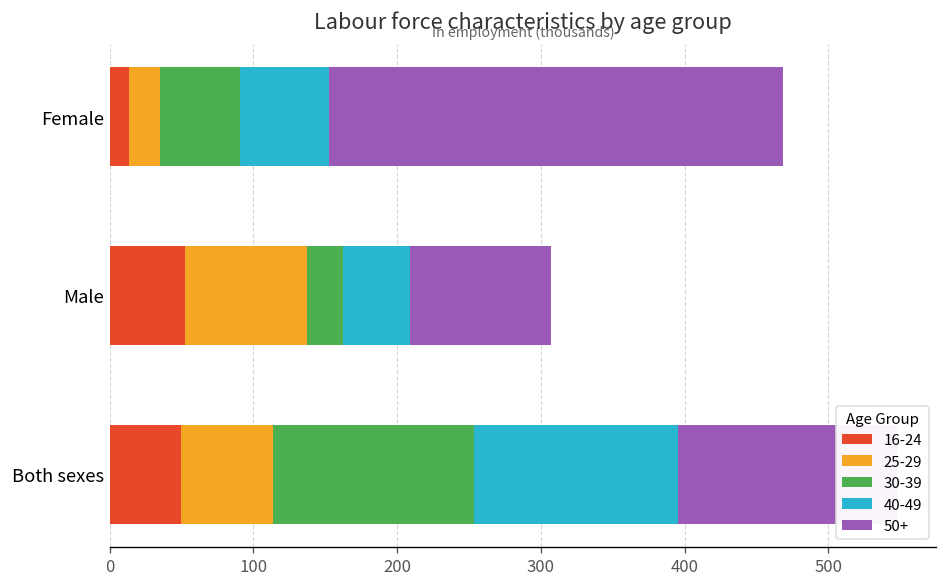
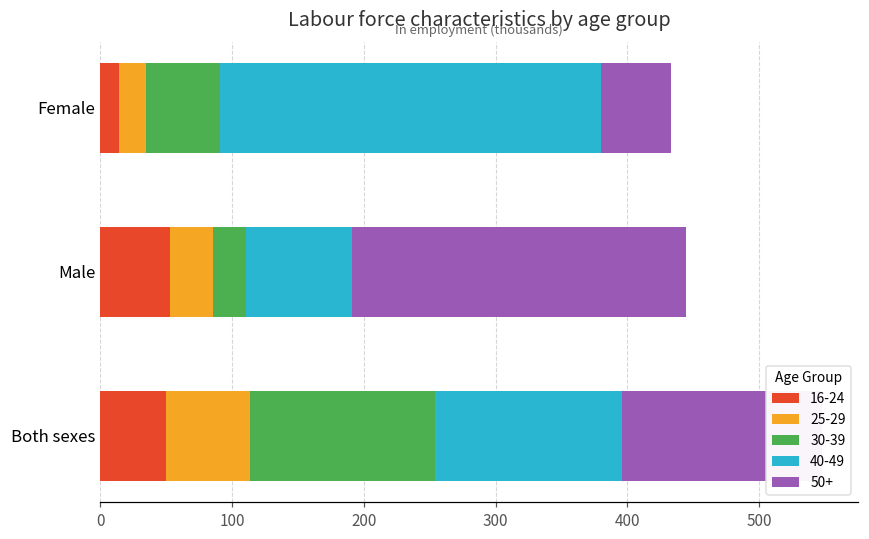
  {
    "16-24": {
      "Female": 14,
      "Male": 53,
      "Both sexes": 50
    },
    "25-29": {
      "Female": 21,
-     "Male": 85,
+     "Male": 33,
      "Both sexes": 64
    },
    "30-39": {
      "Female": 56,
      "Male": 25,
      "Both sexes": 140
    },
    "40-49": {
-     "Female": 62,
-     "Male": 46,
+     "Female": 289,
+     "Male": 80,
      "Both sexes": 142
    },
    "50+": {
-     "Female": 316,
-     "Male": 98
+     "Female": 54,
+     "Male": 253
    }
  }
